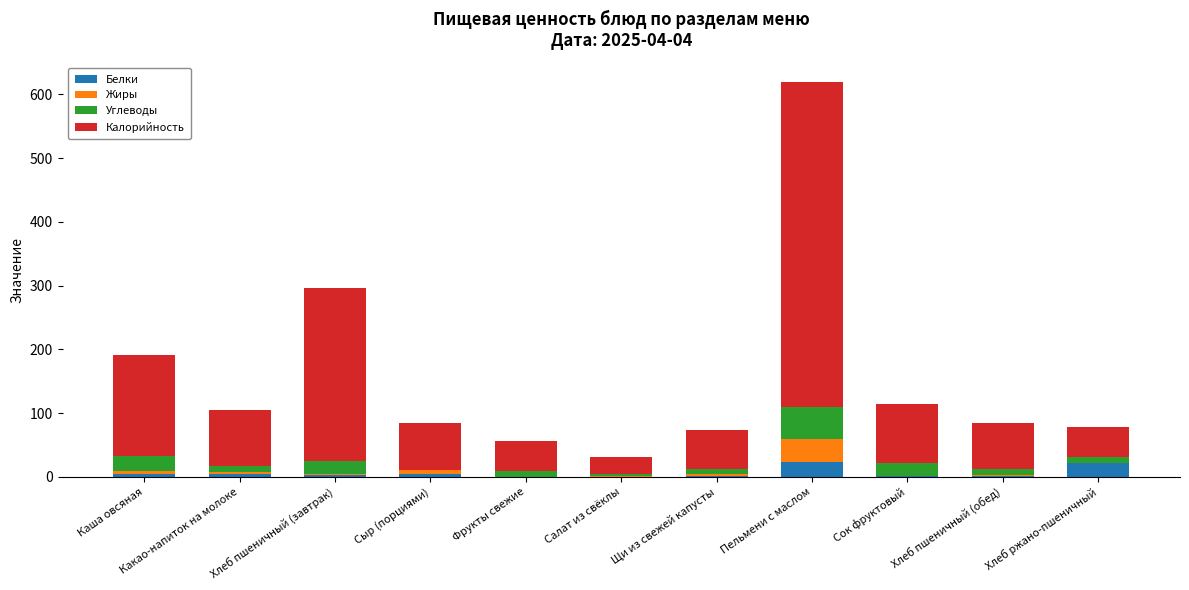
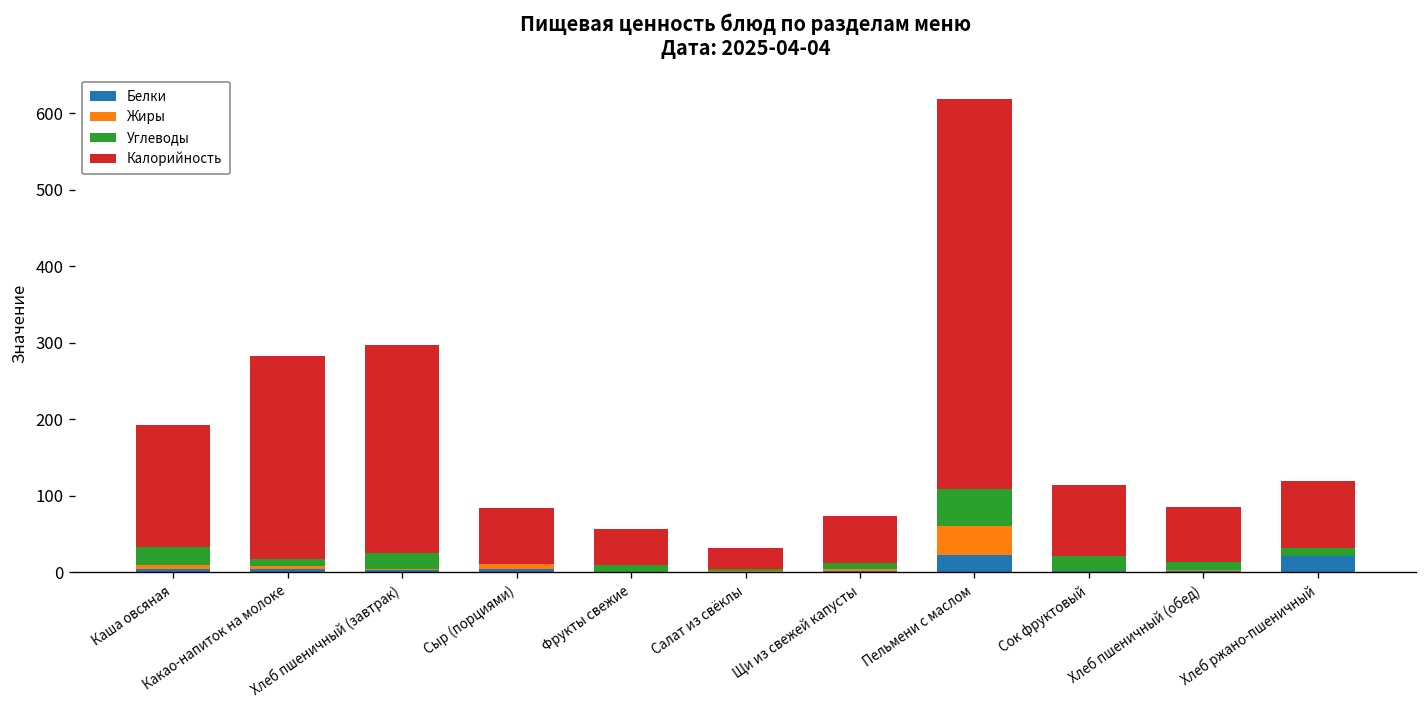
  {
    "Белки": {
      "Каша овсяная": 0,
      "Какао-напиток на молоке": 0,
      "Сыр (порциями)": 10,
      "Фрукты свежие": 0,
      "Салат из свёклы": 0,
      "Пельмени с маслом": 20,
      "Хлеб ржано-пшеничный": 20
    },
    "Жиры": {
      "Каша овсяная": 10,
      "Какао-напиток на молоке": 0,
      "Сыр (порциями)": 10,
      "Фрукты свежие": 0,
      "Пельмени с маслом": 40,
      "Сок фруктовый": 0,
      "Хлеб ржано-пшеничный": 0
    },
    "Углеводы": {
      "Каша овсяная": 20,
      "Какао-напиток на молоке": 10,
      "Хлеб пшеничный (завтрак)": 20,
      "Сыр (порциями)": 0,
      "Фрукты свежие": 10,
      "Щи из свежей капусты": 10,
      "Пельмени с маслом": 50,
      "Сок фруктовый": 20,
      "Хлеб пшеничный (обед)": 10,
      "Хлеб ржано-пшеничный": 10
    },
    "Калорийность": {
      "Каша овсяная": 160,
-     "Какао-напиток на молоке": 90,
+     "Какао-напиток на молоке": 270,
      "Хлеб пшеничный (завтрак)": 270,
      "Сыр (порциями)": 70,
      "Фрукты свежие": 50,
      "Салат из свёклы": 30,
      "Щи из свежей капусты": 60,
      "Пельмени с маслом": 510,
      "Сок фруктовый": 90,
      "Хлеб пшеничный (обед)": 70,
-     "Хлеб ржано-пшеничный": 50
+     "Хлеб ржано-пшеничный": 90
    }
  }
